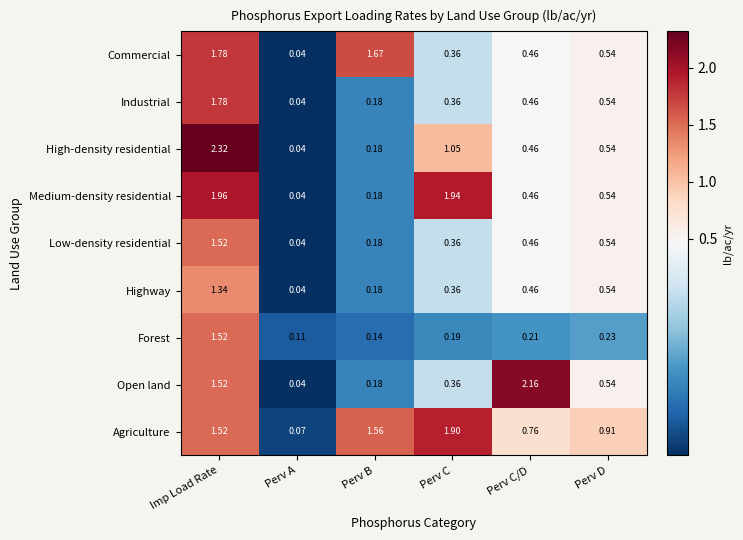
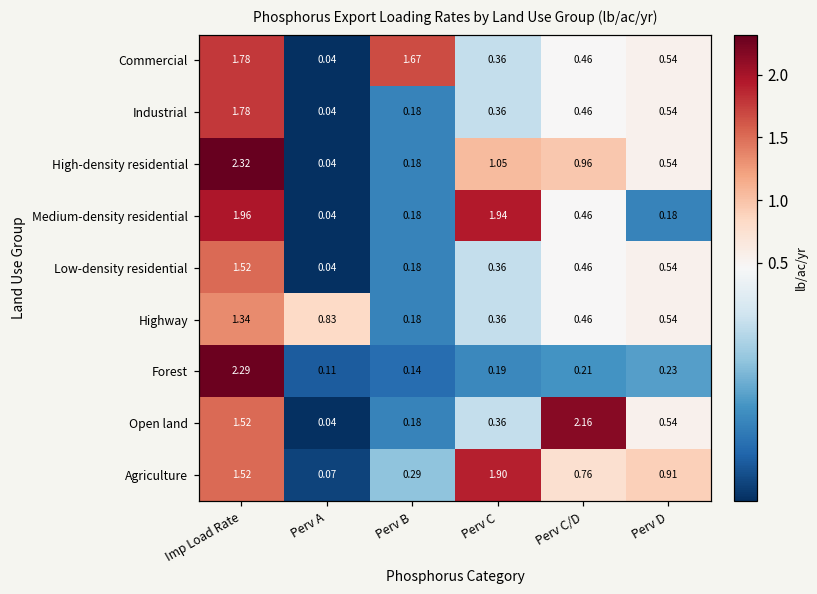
  {
    "Commercial": {
      "Imp Load Rate": 1.78,
      "Perv A": 0.04,
      "Perv B": 1.67,
      "Perv C": 0.36,
      "Perv C/D": 0.46,
      "Perv D": 0.54
    },
    "Industrial": {
      "Imp Load Rate": 1.78,
      "Perv A": 0.04,
      "Perv B": 0.18,
      "Perv C": 0.36,
      "Perv C/D": 0.46,
      "Perv D": 0.54
    },
    "High-density residential": {
      "Imp Load Rate": 2.32,
      "Perv A": 0.04,
      "Perv B": 0.18,
      "Perv C": 1.05,
-     "Perv C/D": 0.46,
+     "Perv C/D": 0.96,
      "Perv D": 0.54
    },
    "Medium-density residential": {
      "Imp Load Rate": 1.96,
      "Perv A": 0.04,
      "Perv B": 0.18,
      "Perv C": 1.94,
      "Perv C/D": 0.46,
-     "Perv D": 0.54
+     "Perv D": 0.18
    },
    "Low-density residential": {
      "Imp Load Rate": 1.52,
      "Perv A": 0.04,
      "Perv B": 0.18,
      "Perv C": 0.36,
      "Perv C/D": 0.46,
      "Perv D": 0.54
    },
    "Highway": {
      "Imp Load Rate": 1.34,
-     "Perv A": 0.04,
+     "Perv A": 0.83,
      "Perv B": 0.18,
      "Perv C": 0.36,
      "Perv C/D": 0.46,
      "Perv D": 0.54
    },
    "Forest": {
-     "Imp Load Rate": 1.52,
+     "Imp Load Rate": 2.29,
      "Perv A": 0.11,
      "Perv B": 0.14,
      "Perv C": 0.19,
      "Perv C/D": 0.21,
      "Perv D": 0.23
    },
    "Open land": {
      "Imp Load Rate": 1.52,
      "Perv A": 0.04,
      "Perv B": 0.18,
      "Perv C": 0.36,
      "Perv C/D": 2.16,
      "Perv D": 0.54
    },
    "Agriculture": {
      "Imp Load Rate": 1.52,
      "Perv A": 0.07,
-     "Perv B": 1.56,
+     "Perv B": 0.29,
      "Perv C": 1.90,
      "Perv C/D": 0.76,
      "Perv D": 0.91
    }
  }
